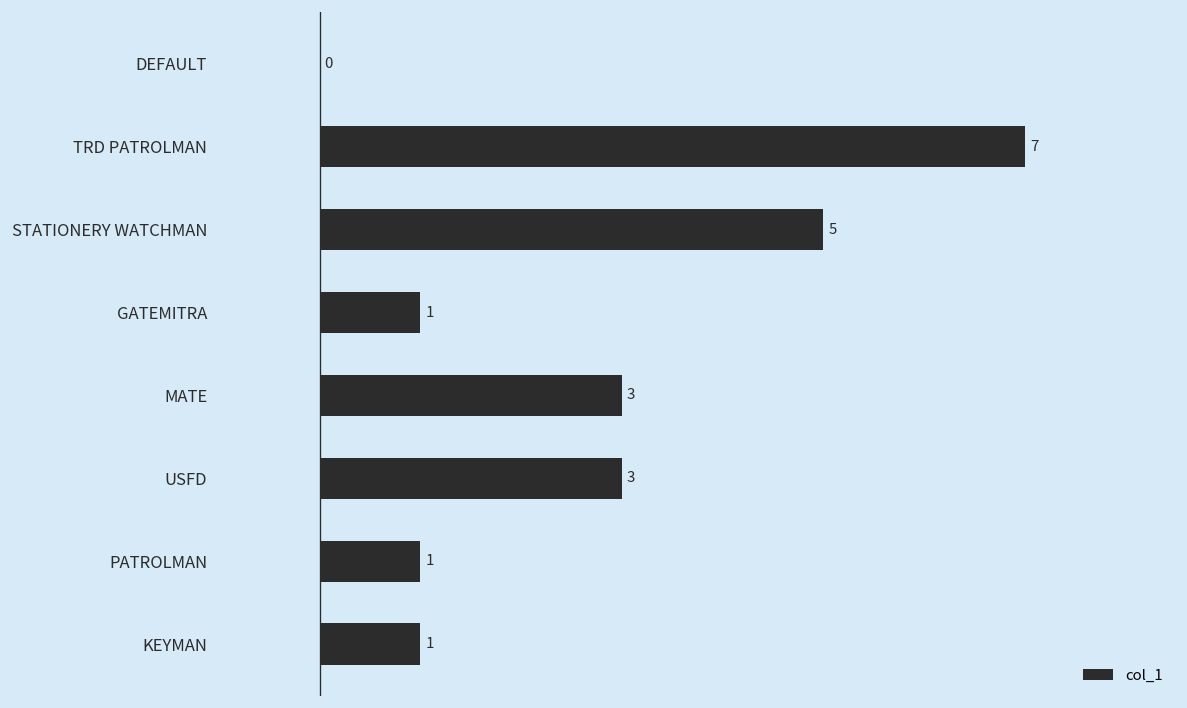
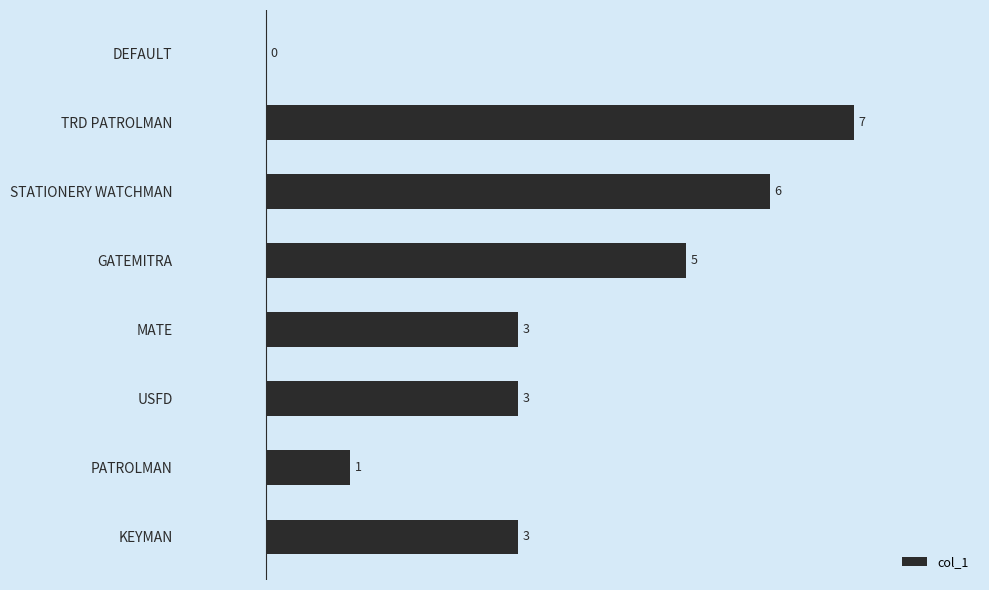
  {
    "DEFAULT": 0,
    "TRD PATROLMAN": 7,
-   "STATIONERY WATCHMAN": 5,
-   "GATEMITRA": 1,
+   "STATIONERY WATCHMAN": 6,
+   "GATEMITRA": 5,
    "MATE": 3,
    "USFD": 3,
    "PATROLMAN": 1,
-   "KEYMAN": 1
+   "KEYMAN": 3
  }
